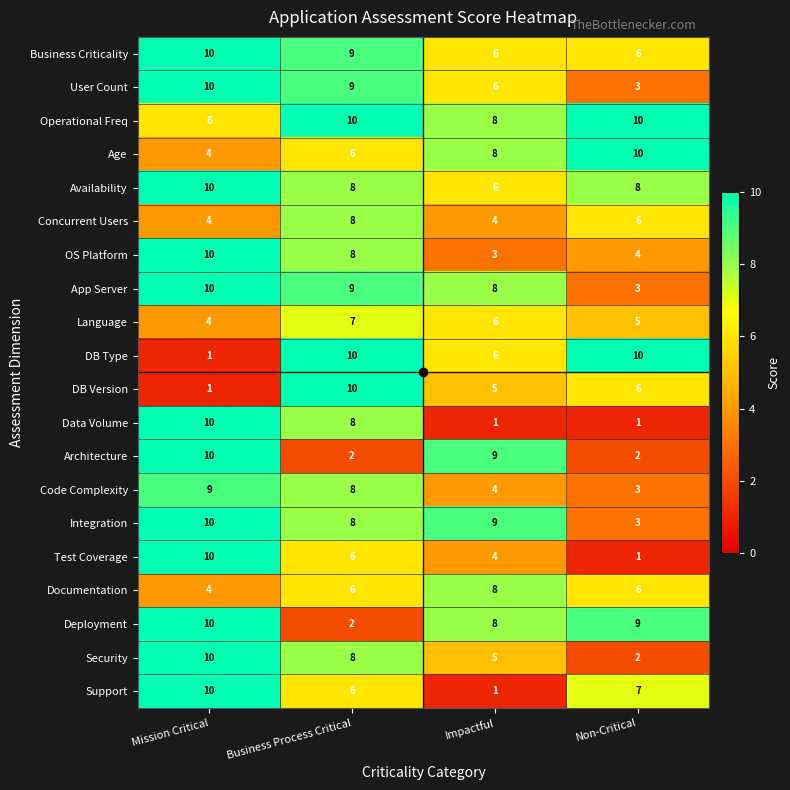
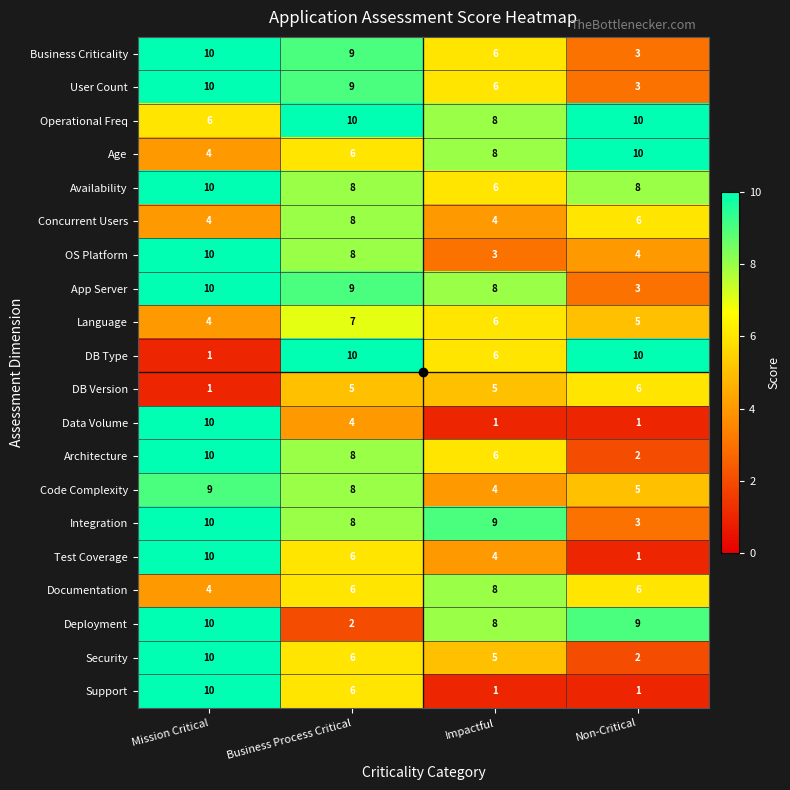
  {
    "Business Criticality": {
      "Mission Critical": 10,
      "Business Process Critical": 9,
      "Impactful": 6,
-     "Non-Critical": 6
+     "Non-Critical": 3
    },
    "User Count": {
      "Mission Critical": 10,
      "Business Process Critical": 9,
      "Impactful": 6,
      "Non-Critical": 3
    },
    "Operational Freq": {
      "Mission Critical": 6,
      "Business Process Critical": 10,
      "Impactful": 8,
      "Non-Critical": 10
    },
    "Age": {
      "Mission Critical": 4,
      "Business Process Critical": 6,
      "Impactful": 8,
      "Non-Critical": 10
    },
    "Availability": {
      "Mission Critical": 10,
      "Business Process Critical": 8,
      "Impactful": 6,
      "Non-Critical": 8
    },
    "Concurrent Users": {
      "Mission Critical": 4,
      "Business Process Critical": 8,
      "Impactful": 4,
      "Non-Critical": 6
    },
    "OS Platform": {
      "Mission Critical": 10,
      "Business Process Critical": 8,
      "Impactful": 3,
      "Non-Critical": 4
    },
    "App Server": {
      "Mission Critical": 10,
      "Business Process Critical": 9,
      "Impactful": 8,
      "Non-Critical": 3
    },
    "Language": {
      "Mission Critical": 4,
      "Business Process Critical": 7,
      "Impactful": 6,
      "Non-Critical": 5
    },
    "DB Type": {
      "Mission Critical": 1,
      "Business Process Critical": 10,
      "Impactful": 6,
      "Non-Critical": 10
    },
    "DB Version": {
      "Mission Critical": 1,
-     "Business Process Critical": 10,
+     "Business Process Critical": 5,
      "Impactful": 5,
      "Non-Critical": 6
    },
    "Data Volume": {
      "Mission Critical": 10,
-     "Business Process Critical": 8,
+     "Business Process Critical": 4,
      "Impactful": 1,
      "Non-Critical": 1
    },
    "Architecture": {
      "Mission Critical": 10,
-     "Business Process Critical": 2,
-     "Impactful": 9,
+     "Business Process Critical": 8,
+     "Impactful": 6,
      "Non-Critical": 2
    },
    "Code Complexity": {
      "Mission Critical": 9,
      "Business Process Critical": 8,
      "Impactful": 4,
-     "Non-Critical": 3
+     "Non-Critical": 5
    },
    "Integration": {
      "Mission Critical": 10,
      "Business Process Critical": 8,
      "Impactful": 9,
      "Non-Critical": 3
    },
    "Test Coverage": {
      "Mission Critical": 10,
      "Business Process Critical": 6,
      "Impactful": 4,
      "Non-Critical": 1
    },
    "Documentation": {
      "Mission Critical": 4,
      "Business Process Critical": 6,
      "Impactful": 8,
      "Non-Critical": 6
    },
    "Deployment": {
      "Mission Critical": 10,
      "Business Process Critical": 2,
      "Impactful": 8,
      "Non-Critical": 9
    },
    "Security": {
      "Mission Critical": 10,
-     "Business Process Critical": 8,
+     "Business Process Critical": 6,
      "Impactful": 5,
      "Non-Critical": 2
    },
    "Support": {
      "Mission Critical": 10,
      "Business Process Critical": 6,
      "Impactful": 1,
-     "Non-Critical": 7
+     "Non-Critical": 1
    }
  }
